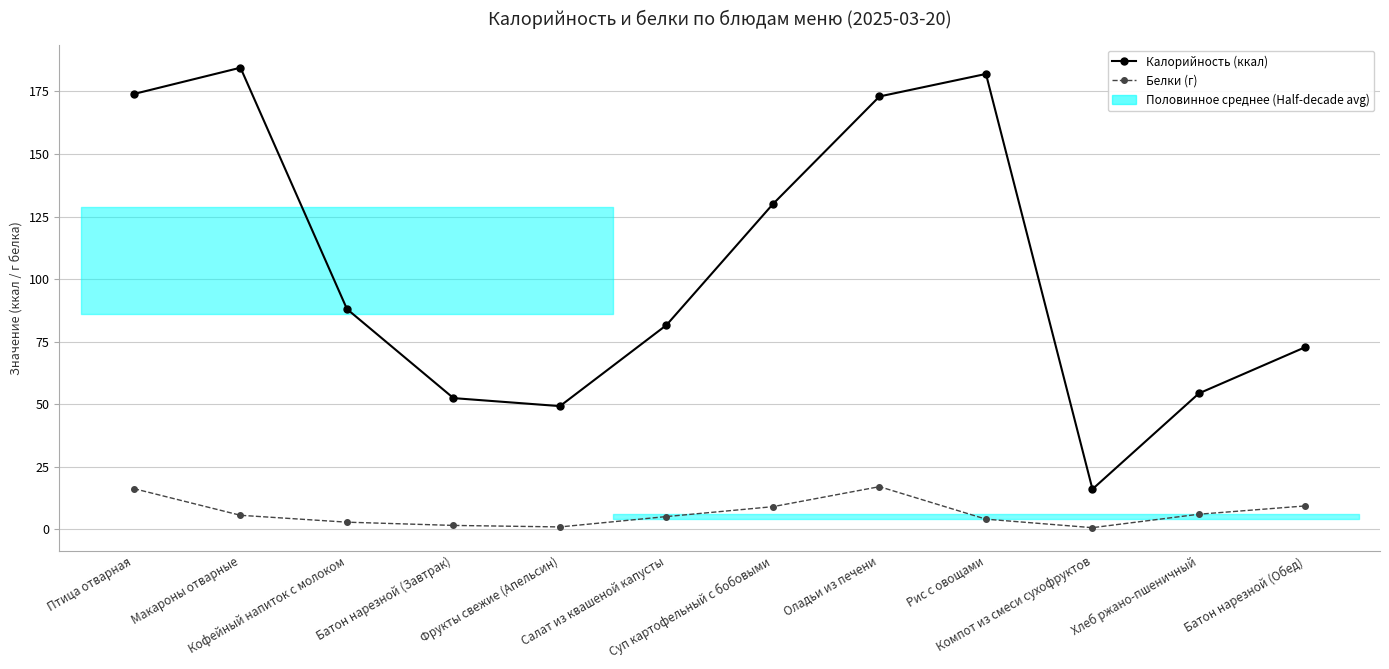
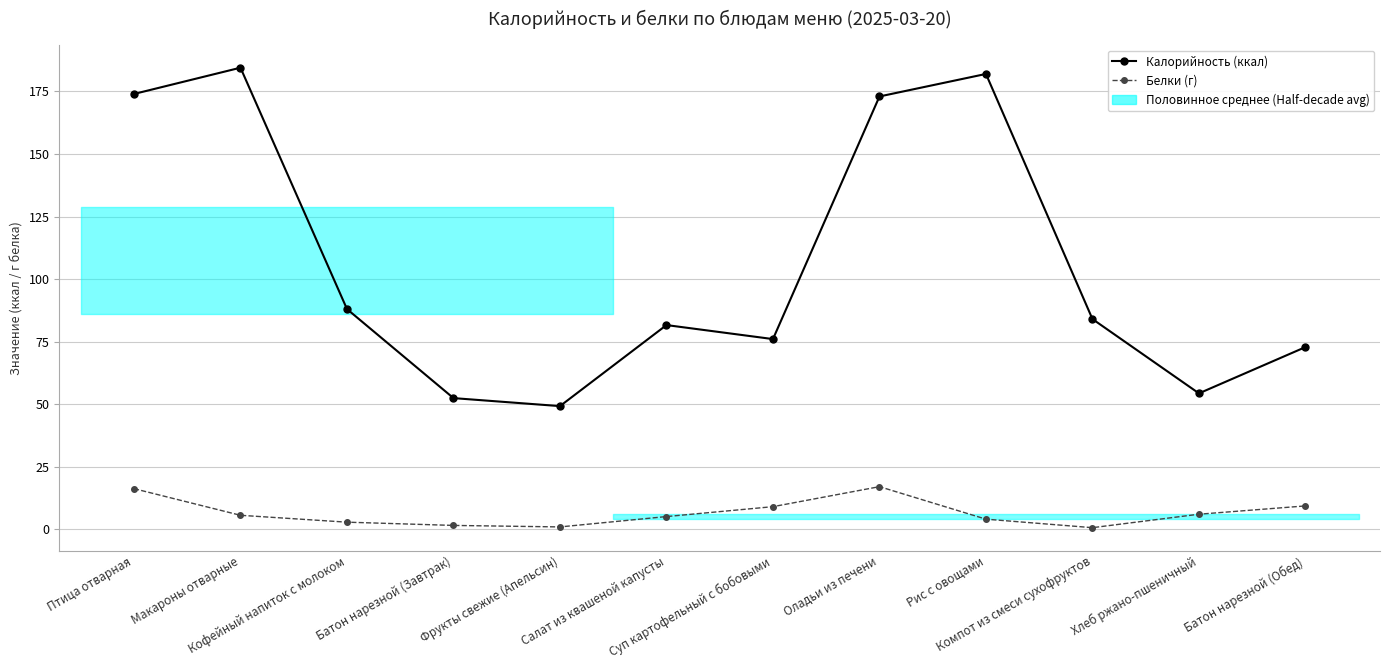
  {
    "Калорийность (ккал)": {
      "Птица отварная": 174,
      "Макароны отварные": 185,
      "Кофейный напиток с молоком": 88,
      "Батон нарезной (Завтрак)": 52,
      "Фрукты свежие (Апельсин)": 49,
      "Салат из квашеной капусты": 82,
-     "Суп картофельный с бобовыми": 130,
+     "Суп картофельный с бобовыми": 76,
      "Оладьи из печени": 173,
      "Рис с овощами": 182,
-     "Компот из смеси сухофруктов": 16,
+     "Компот из смеси сухофруктов": 84,
      "Хлеб ржано-пшеничный": 54,
      "Батон нарезной (Обед)": 73
    },
    "Белки (г)": {
      "Птица отварная": 16,
      "Макароны отварные": 6,
      "Кофейный напиток с молоком": 3,
      "Батон нарезной (Завтрак)": 2,
      "Фрукты свежие (Апельсин)": 1,
      "Салат из квашеной капусты": 5,
      "Суп картофельный с бобовыми": 9,
      "Оладьи из печени": 17,
      "Рис с овощами": 4,
      "Компот из смеси сухофруктов": 1,
      "Хлеб ржано-пшеничный": 6,
      "Батон нарезной (Обед)": 9
    }
  }
